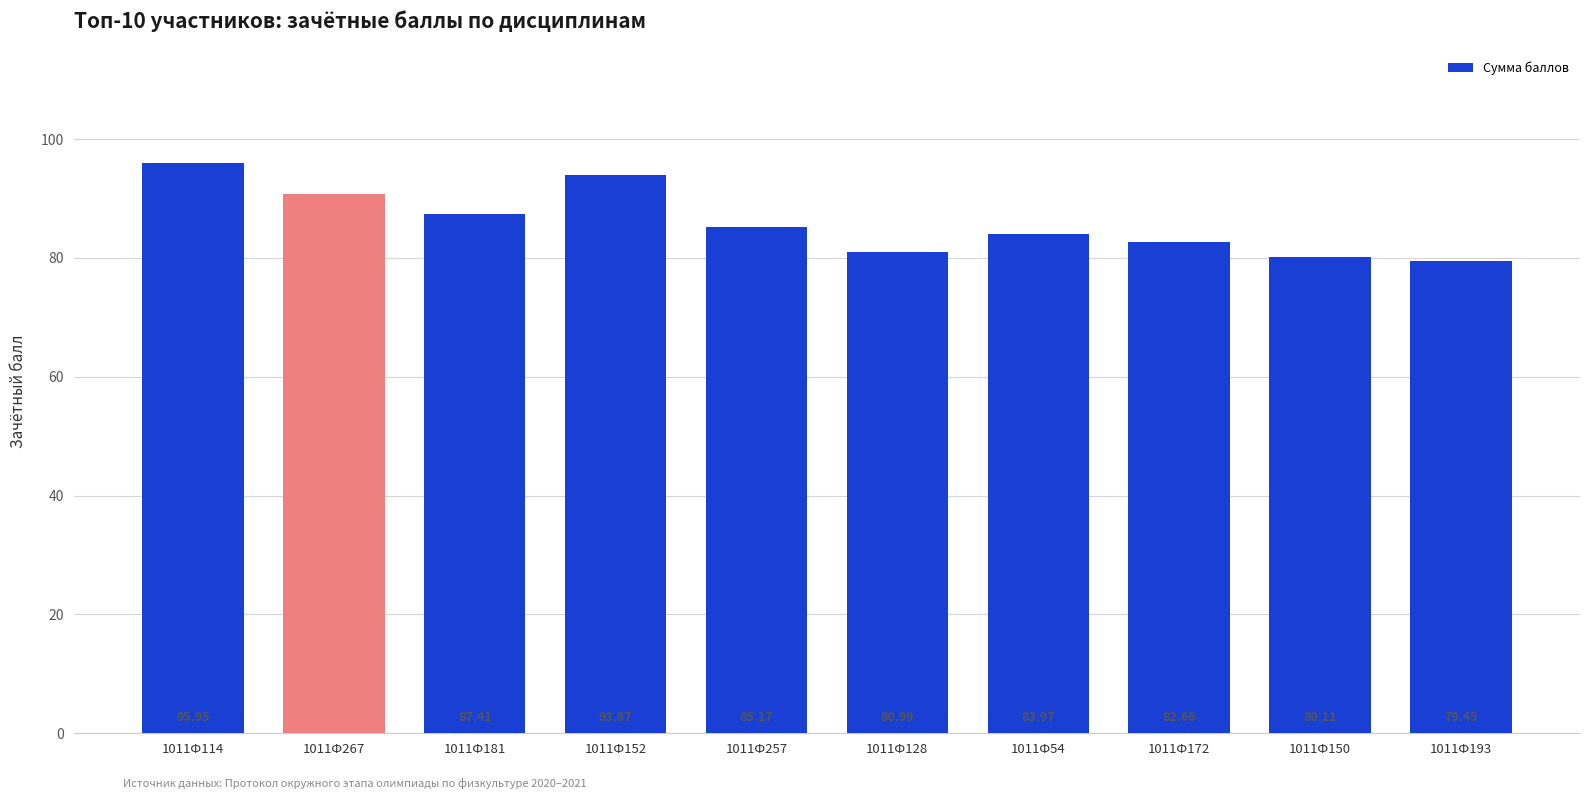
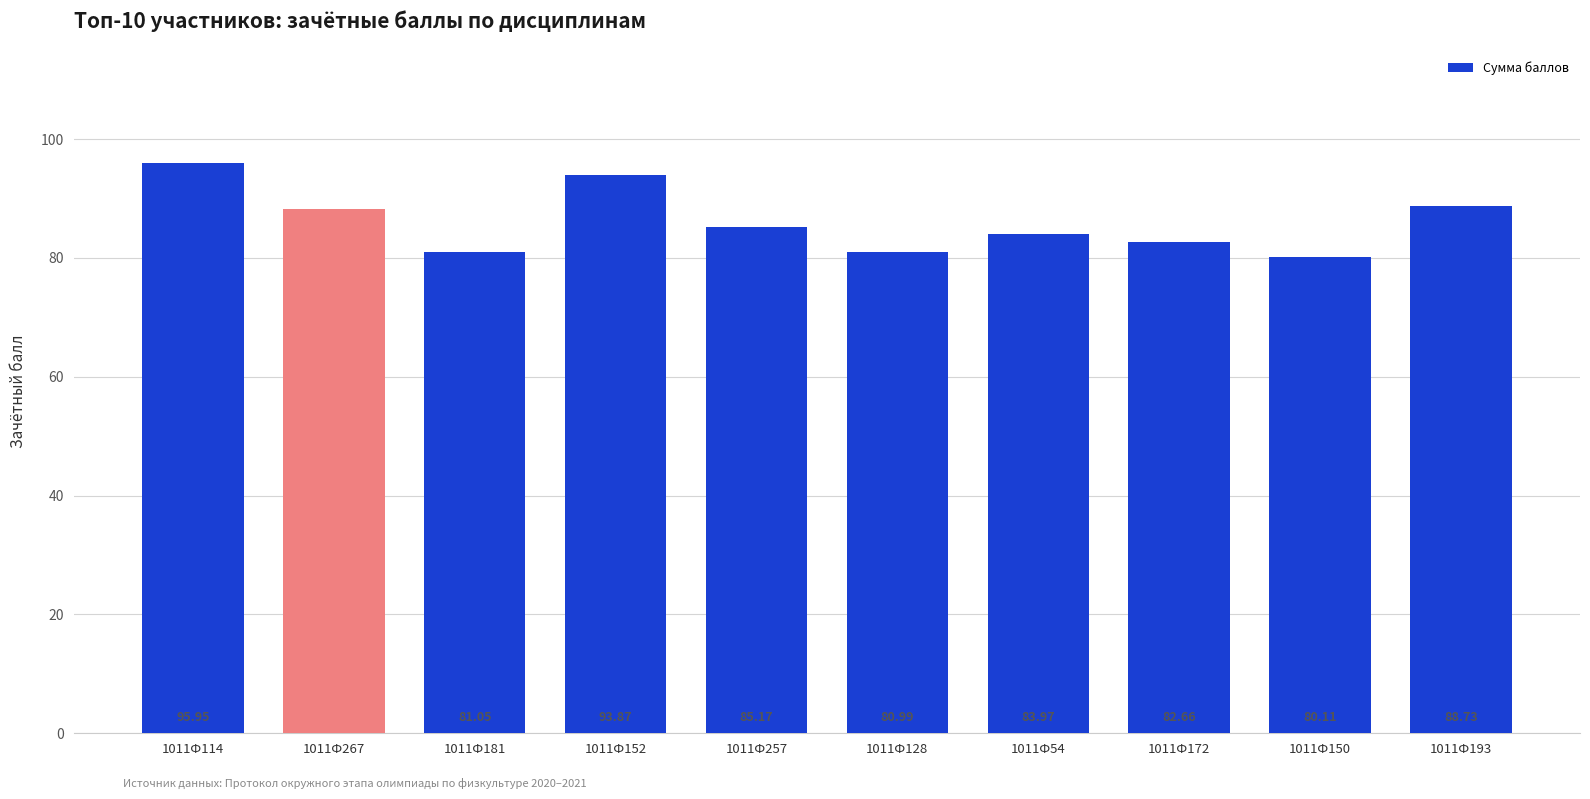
  {
    "1011Ф114": 95.95,
-   "1011Ф267": 91,
-   "1011Ф181": 87.41,
+   "1011Ф267": 88,
+   "1011Ф181": 81.05,
    "1011Ф152": 93.87,
    "1011Ф257": 85.17,
    "1011Ф128": 80.99,
    "1011Ф54": 83.97,
    "1011Ф172": 82.66,
    "1011Ф150": 80.11,
-   "1011Ф193": 79.45
+   "1011Ф193": 88.73
  }
